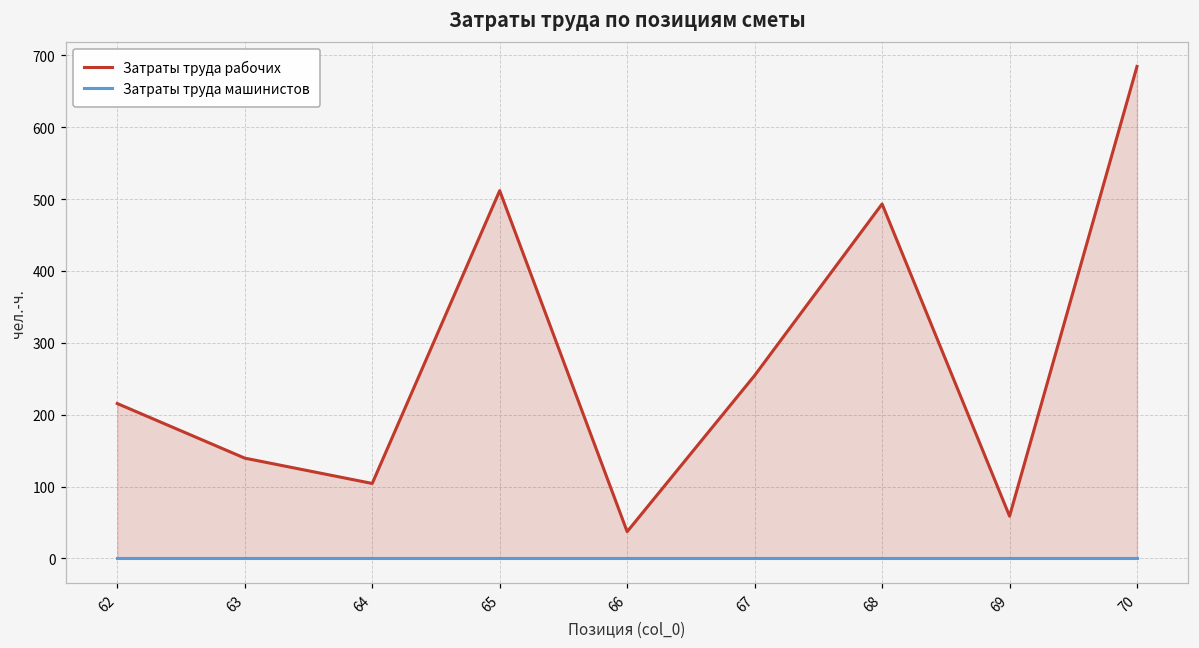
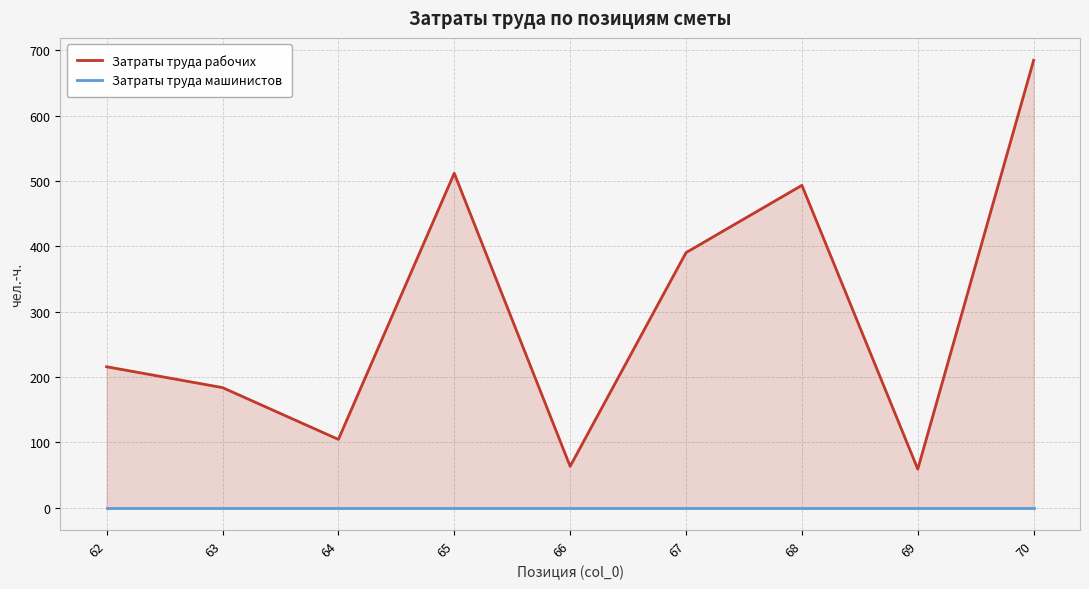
  {
    "Затраты труда рабочих": {
      "62": 220,
-     "63": 140,
+     "63": 180,
      "64": 100,
      "65": 510,
-     "66": 40,
-     "67": 250,
+     "66": 60,
+     "67": 390,
      "68": 490,
      "69": 60,
      "70": 680
    },
    "Затраты труда машинистов": {
      "62": 0,
      "63": 0,
      "64": 0,
      "65": 0,
      "66": 0,
      "67": 0,
      "68": 0,
      "69": 0,
      "70": 0
    }
  }
